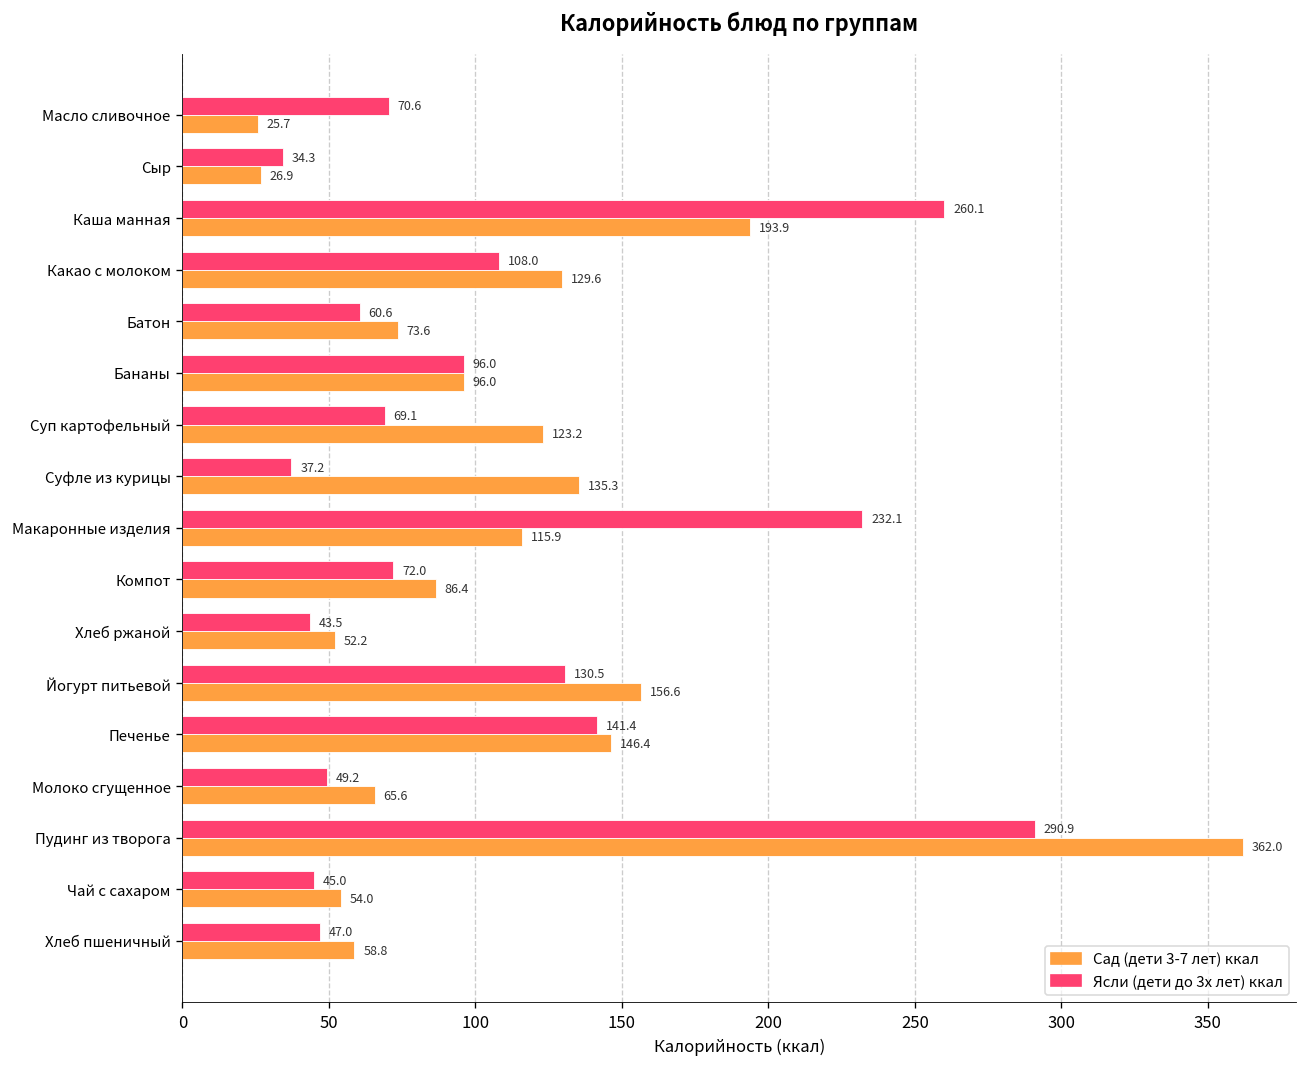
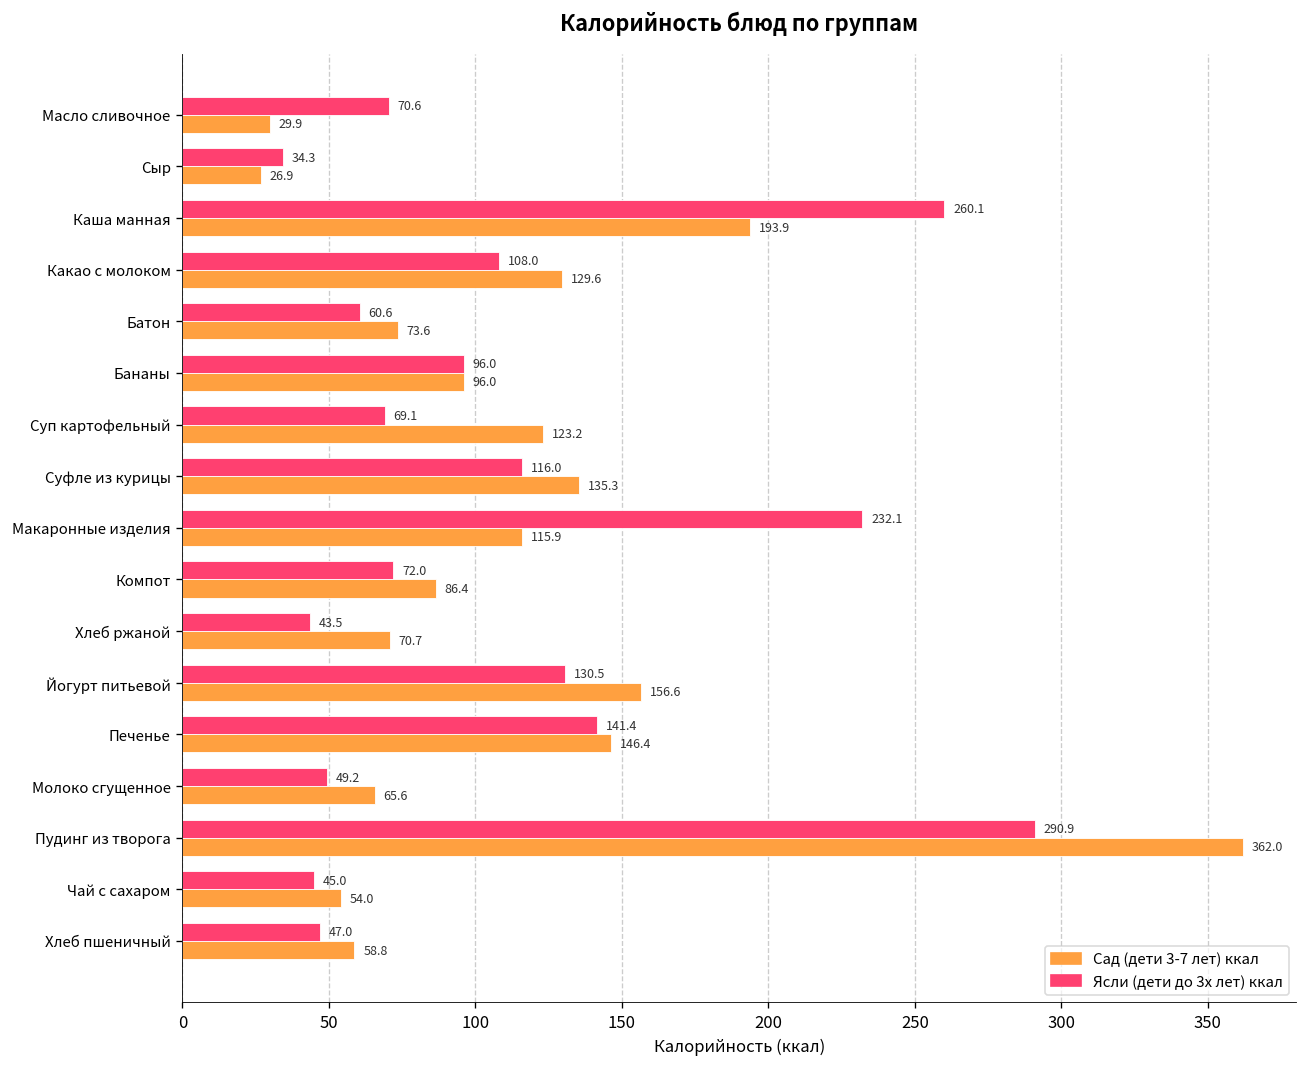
  {
    "Сад (дети 3-7 лет) ккал": {
-     "Масло сливочное": 25.7,
+     "Масло сливочное": 29.9,
      "Сыр": 26.9,
      "Каша манная": 193.9,
      "Какао с молоком": 129.6,
      "Батон": 73.6,
      "Бананы": 96.0,
      "Суп картофельный": 123.2,
      "Суфле из курицы": 135.3,
      "Макаронные изделия": 115.9,
      "Компот": 86.4,
-     "Хлеб ржаной": 52.2,
+     "Хлеб ржаной": 70.7,
      "Йогурт питьевой": 156.6,
      "Печенье": 146.4,
      "Молоко сгущенное": 65.6,
      "Пудинг из творога": 362.0,
      "Чай с сахаром": 54.0,
      "Хлеб пшеничный": 58.8
    },
    "Ясли (дети до 3х лет) ккал": {
      "Масло сливочное": 70.6,
      "Сыр": 34.3,
      "Каша манная": 260.1,
      "Какао с молоком": 108.0,
      "Батон": 60.6,
      "Бананы": 96.0,
      "Суп картофельный": 69.1,
-     "Суфле из курицы": 37.2,
+     "Суфле из курицы": 116.0,
      "Макаронные изделия": 232.1,
      "Компот": 72.0,
      "Хлеб ржаной": 43.5,
      "Йогурт питьевой": 130.5,
      "Печенье": 141.4,
      "Молоко сгущенное": 49.2,
      "Пудинг из творога": 290.9,
      "Чай с сахаром": 45.0,
      "Хлеб пшеничный": 47.0
    }
  }
